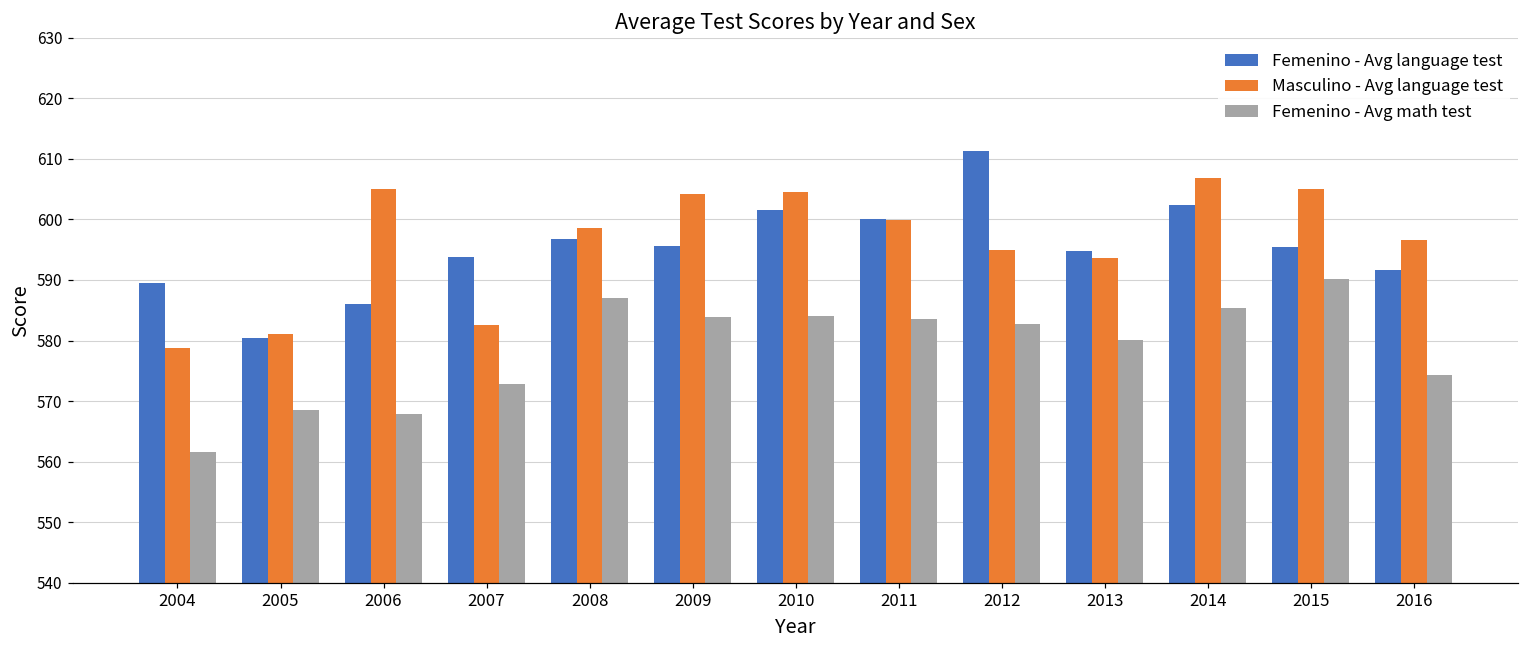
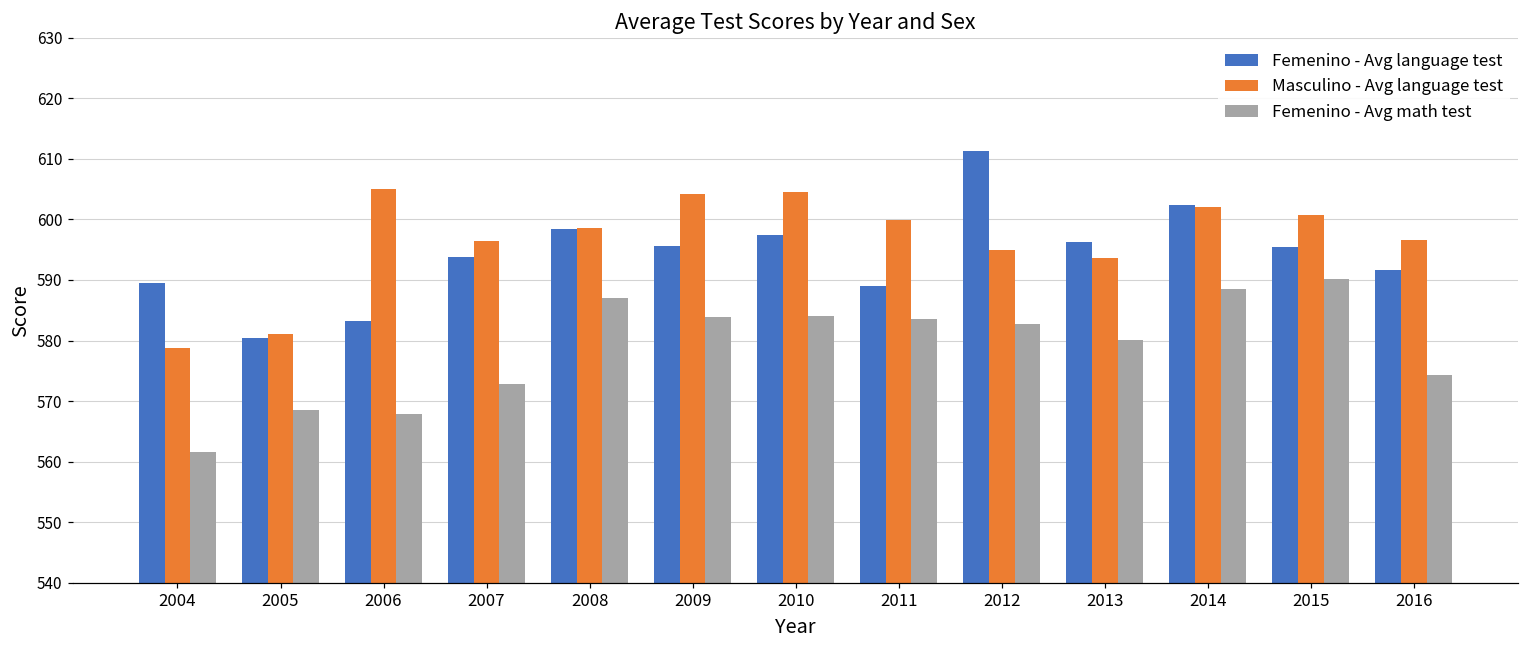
  {
    "Femenino - Avg language test": {
      "2004": 590,
      "2005": 580,
-     "2006": 586,
+     "2006": 583,
      "2007": 594,
-     "2008": 597,
+     "2008": 598,
      "2009": 596,
-     "2010": 602,
-     "2011": 600,
+     "2010": 597,
+     "2011": 589,
      "2012": 611,
-     "2013": 595,
+     "2013": 596,
      "2014": 602,
      "2015": 595,
      "2016": 592
    },
    "Masculino - Avg language test": {
      "2004": 579,
      "2005": 581,
      "2006": 605,
-     "2007": 583,
+     "2007": 596,
      "2008": 599,
      "2009": 604,
      "2010": 604,
      "2011": 600,
      "2012": 595,
      "2013": 594,
-     "2014": 607,
-     "2015": 605,
+     "2014": 602,
+     "2015": 601,
      "2016": 597
    },
    "Femenino - Avg math test": {
      "2004": 562,
      "2005": 569,
      "2006": 568,
      "2007": 573,
      "2008": 587,
      "2009": 584,
      "2010": 584,
      "2011": 584,
      "2012": 583,
      "2013": 580,
-     "2014": 585,
+     "2014": 589,
      "2015": 590,
      "2016": 574
    }
  }
